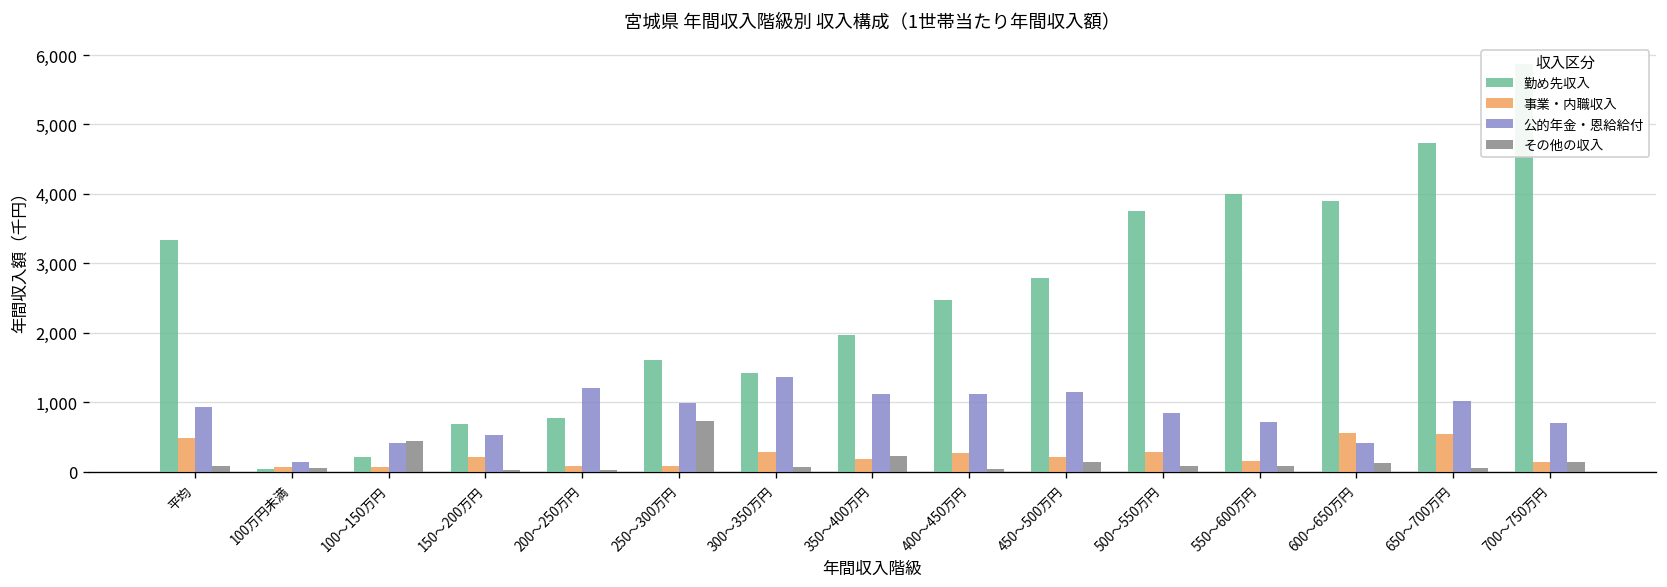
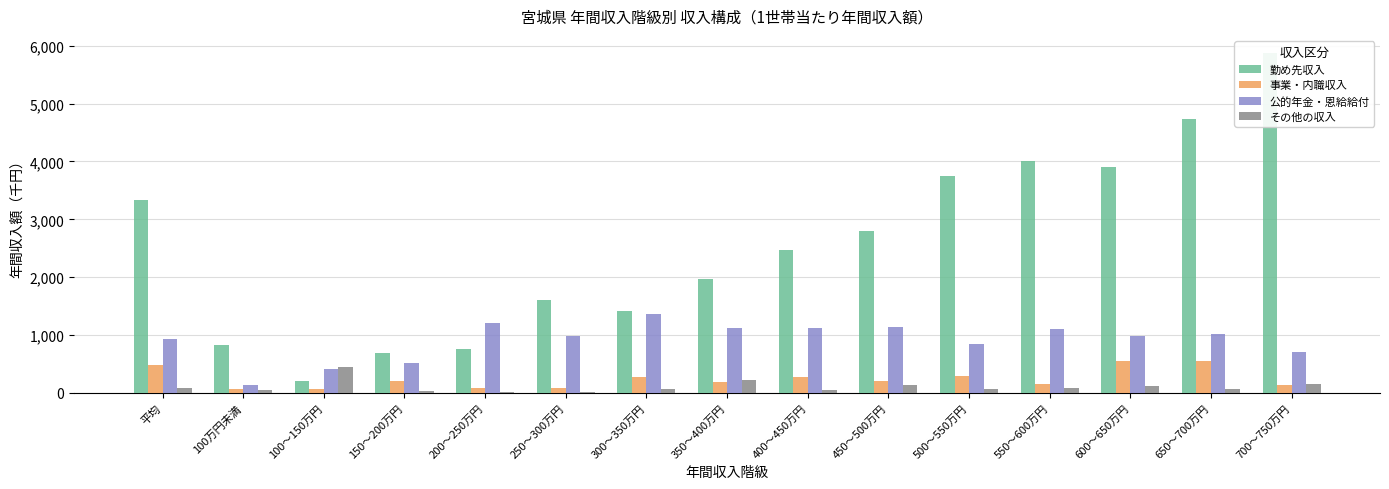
  {
    "勤め先収入": {
      "平均": "3,300",
-     "100万円未満": "0",
+     "100万円未満": "800",
      "100～150万円": "200",
      "150～200万円": "700",
      "200～250万円": "800",
      "250～300万円": "1,600",
      "300～350万円": "1,400",
      "350～400万円": "2,000",
      "400～450万円": "2,500",
      "450～500万円": "2,800",
      "500～550万円": "3,800",
      "550～600万円": "4,000",
      "600～650万円": "3,900",
      "650～700万円": "4,700"
    },
    "事業・内職収入": {
      "平均": "500",
      "100万円未満": "100",
      "100～150万円": "100",
      "150～200万円": "200",
      "200～250万円": "100",
      "250～300万円": "100",
      "300～350万円": "300",
      "350～400万円": "200",
      "400～450万円": "300",
      "450～500万円": "200",
      "500～550万円": "300",
      "550～600万円": "100",
      "600～650万円": "600",
      "650～700万円": "500",
      "700～750万円": "100"
    },
    "公的年金・恩給給付": {
      "平均": "900",
      "100万円未満": "100",
      "100～150万円": "400",
      "150～200万円": "500",
      "200～250万円": "1,200",
      "250～300万円": "1,000",
      "300～350万円": "1,400",
      "350～400万円": "1,100",
      "400～450万円": "1,100",
      "450～500万円": "1,100",
      "500～550万円": "800",
-     "550～600万円": "700",
-     "600～650万円": "400",
+     "550～600万円": "1,100",
+     "600～650万円": "1,000",
      "650～700万円": "1,000",
      "700～750万円": "700"
    },
    "その他の収入": {
      "平均": "100",
      "100万円未満": "0",
      "100～150万円": "400",
-     "250～300万円": "700",
+     "250～300万円": "0",
      "300～350万円": "100",
      "350～400万円": "200",
      "450～500万円": "100",
      "500～550万円": "100",
      "550～600万円": "100",
      "600～650万円": "100",
      "650～700万円": "100",
      "700～750万円": "100"
    }
  }
